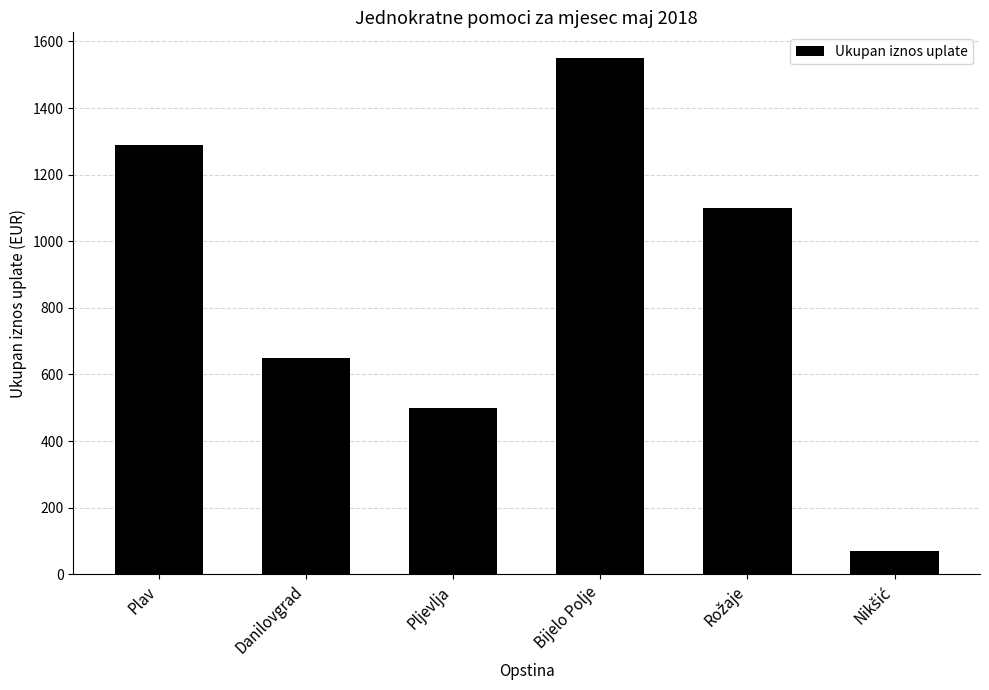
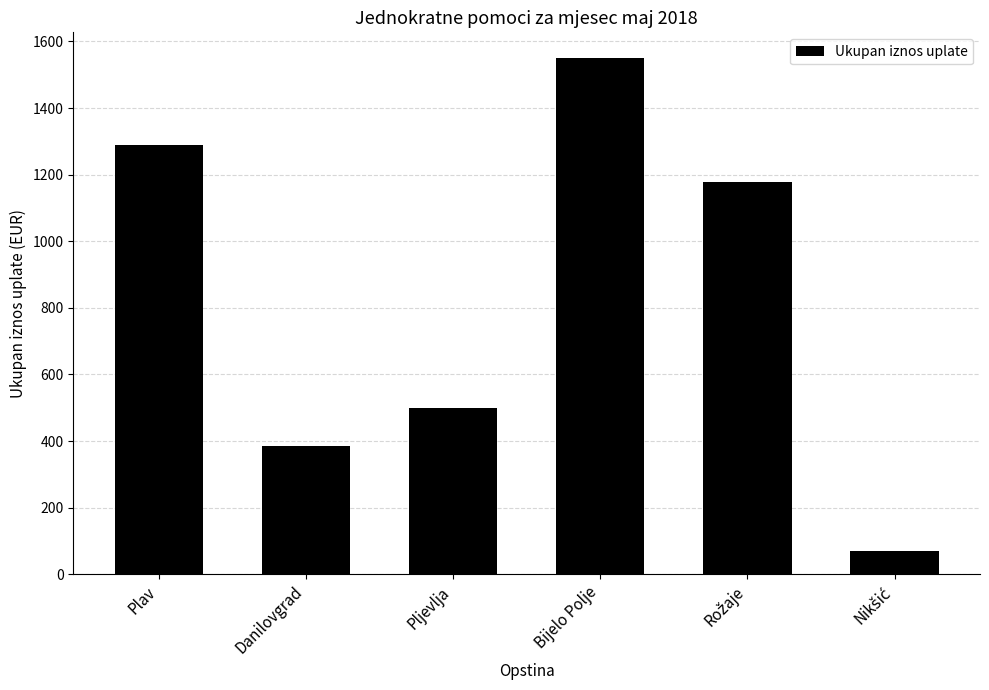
  {
    "Plav": 1290,
-   "Danilovgrad": 650,
+   "Danilovgrad": 390,
    "Pljevlja": 500,
    "Bijelo Polje": 1550,
-   "Rožaje": 1100,
+   "Rožaje": 1180,
    "Nikšić": 70
  }
